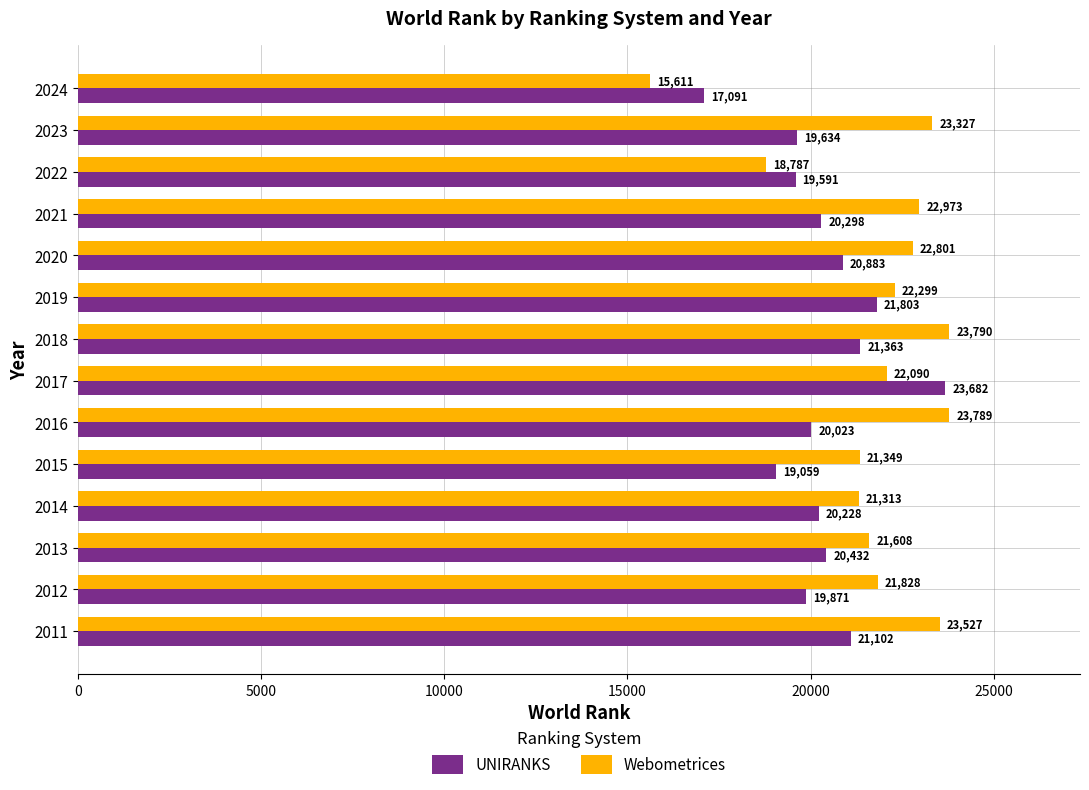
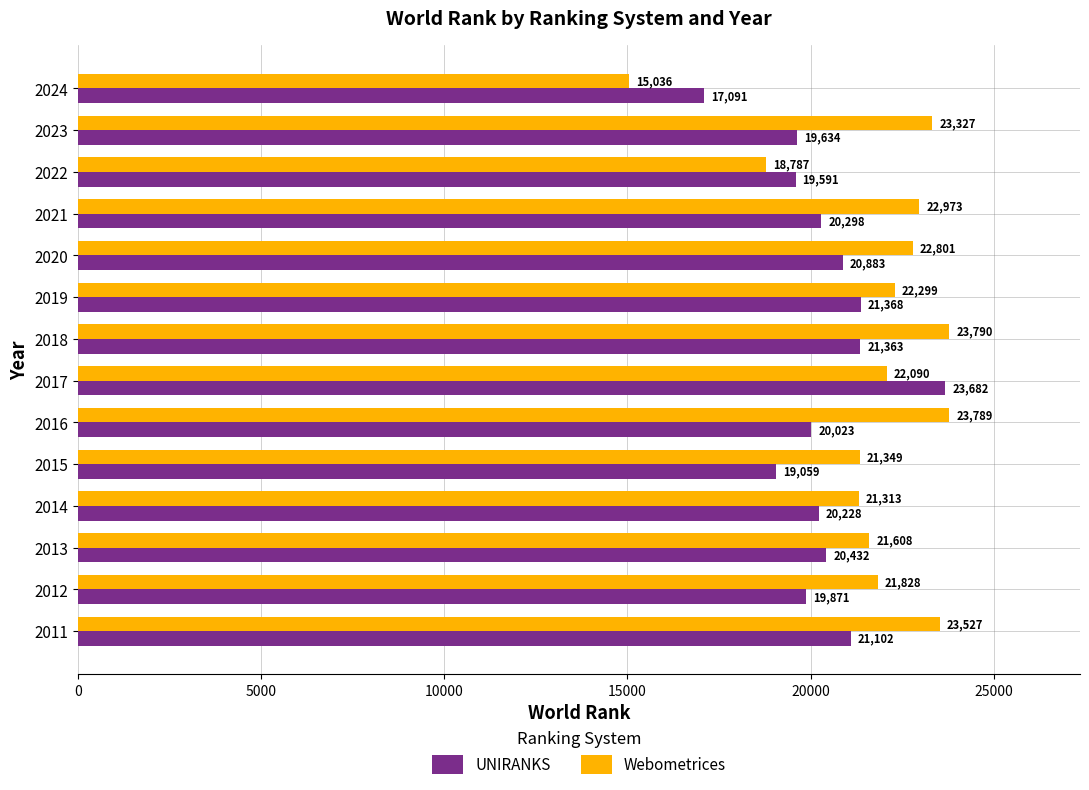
  {
    "UNIRANKS": {
      "2024": "17,091",
      "2023": "19,634",
      "2022": "19,591",
      "2021": "20,298",
      "2020": "20,883",
-     "2019": "21,803",
+     "2019": "21,368",
      "2018": "21,363",
      "2017": "23,682",
      "2016": "20,023",
      "2015": "19,059",
      "2014": "20,228",
      "2013": "20,432",
      "2012": "19,871",
      "2011": "21,102"
    },
    "Webometrices": {
-     "2024": "15,611",
+     "2024": "15,036",
      "2023": "23,327",
      "2022": "18,787",
      "2021": "22,973",
      "2020": "22,801",
      "2019": "22,299",
      "2018": "23,790",
      "2017": "22,090",
      "2016": "23,789",
      "2015": "21,349",
      "2014": "21,313",
      "2013": "21,608",
      "2012": "21,828",
      "2011": "23,527"
    }
  }
